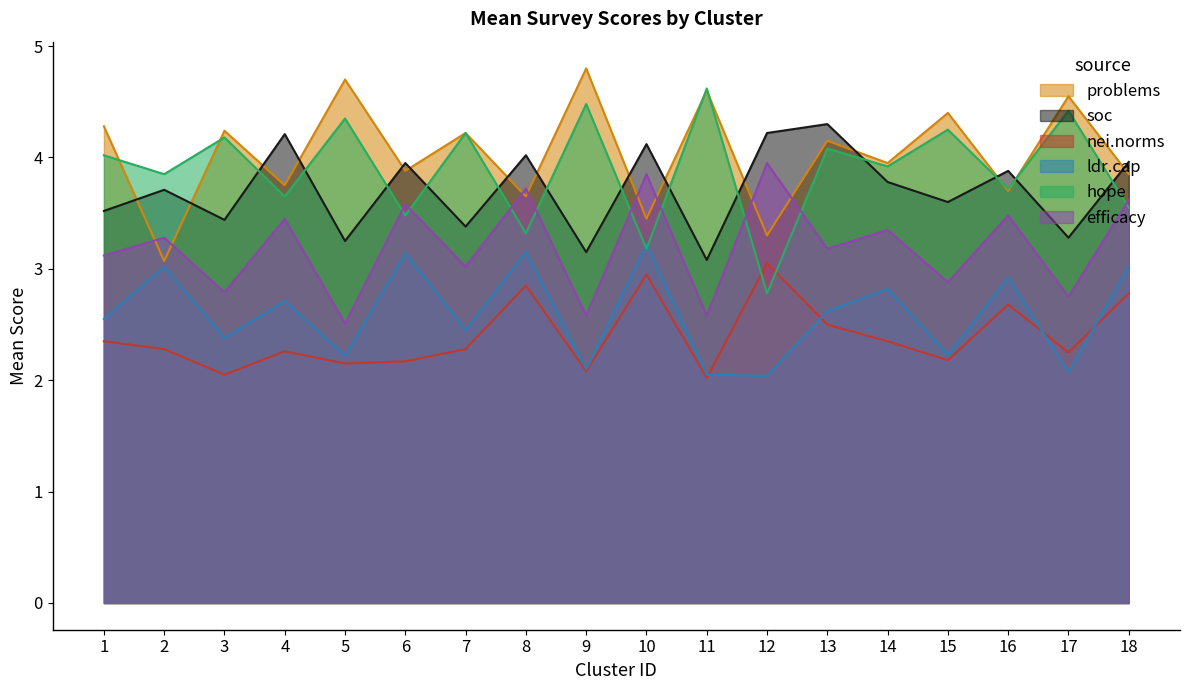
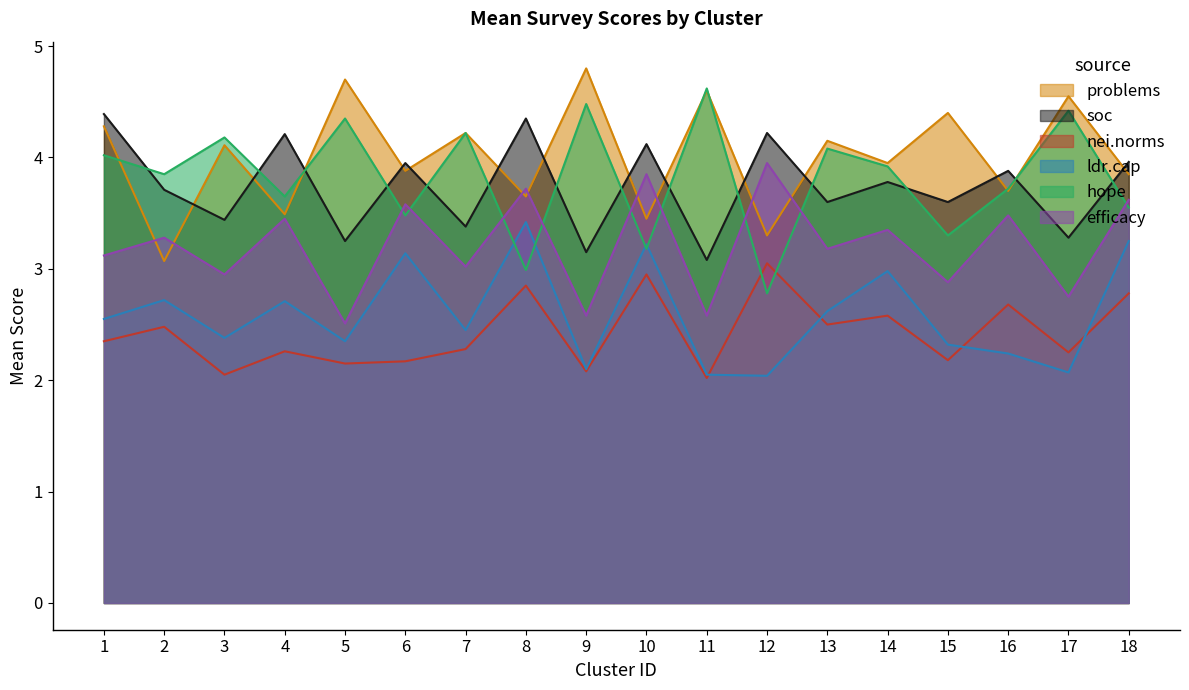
  {
    "problems": {
      "1": 4.28,
      "2": 3.07,
-     "3": 4.24,
-     "4": 3.75,
+     "3": 4.11,
+     "4": 3.49,
      "5": 4.70,
      "6": 3.88,
      "8": 3.65,
      "9": 4.80,
      "10": 3.45,
      "12": 3.30,
      "13": 4.15,
      "14": 3.95,
      "15": 4.40,
      "17": 4.55,
      "18": 3.85
    },
    "soc": {
-     "1": 3.52,
+     "1": 4.39,
      "2": 3.71,
      "3": 3.44,
      "4": 4.21,
      "5": 3.25,
      "6": 3.95,
      "7": 3.38,
-     "8": 4.02,
+     "8": 4.35,
      "9": 3.15,
      "10": 4.12,
      "11": 3.08,
      "12": 4.22,
-     "13": 4.3,
+     "13": 3.6,
      "14": 3.78,
      "15": 3.60,
      "16": 3.88,
      "17": 3.28,
      "18": 3.96
    },
    "nei.norms": {
      "1": 2.35,
-     "2": 2.28,
+     "2": 2.48,
      "3": 2.05,
      "4": 2.26,
      "5": 2.15,
      "6": 2.17,
      "7": 2.28,
      "8": 2.85,
      "10": 2.95,
      "11": 2.02,
      "12": 3.05,
      "13": 2.50,
-     "14": 2.35,
+     "14": 2.58,
      "15": 2.18,
      "16": 2.68,
      "17": 2.25,
      "18": 2.78
    },
    "ldr.cap": {
      "1": 2.55,
-     "2": 3.02,
+     "2": 2.72,
      "3": 2.38,
      "4": 2.71,
-     "5": 2.22,
+     "5": 2.35,
      "6": 3.14,
      "7": 2.45,
-     "8": 3.15,
+     "8": 3.42,
      "10": 3.22,
      "11": 2.05,
      "12": 2.04,
      "13": 2.62,
-     "14": 2.82,
-     "15": 2.23,
-     "16": 2.92,
+     "14": 2.98,
+     "15": 2.32,
+     "16": 2.24,
      "17": 2.07,
-     "18": 3.02
+     "18": 3.25
    },
    "hope": {
      "1": 4.02,
      "2": 3.85,
      "3": 4.18,
      "4": 3.65,
      "5": 4.35,
      "6": 3.48,
-     "8": 3.32,
+     "8": 2.99,
      "9": 4.48,
      "10": 3.18,
      "12": 2.78,
      "13": 4.08,
      "14": 3.92,
-     "15": 4.25,
+     "15": 3.30,
      "17": 4.42,
      "18": 3.55
    },
    "efficacy": {
      "1": 3.12,
      "2": 3.28,
-     "3": 2.79,
+     "3": 2.95,
      "4": 3.45,
      "5": 2.51,
      "6": 3.58,
      "7": 3.02,
      "8": 3.72,
      "9": 2.58,
      "10": 3.85,
      "11": 2.58,
      "12": 3.95,
      "13": 3.18,
      "14": 3.35,
      "15": 2.88,
      "16": 3.48,
      "17": 2.75,
      "18": 3.62
    }
  }
